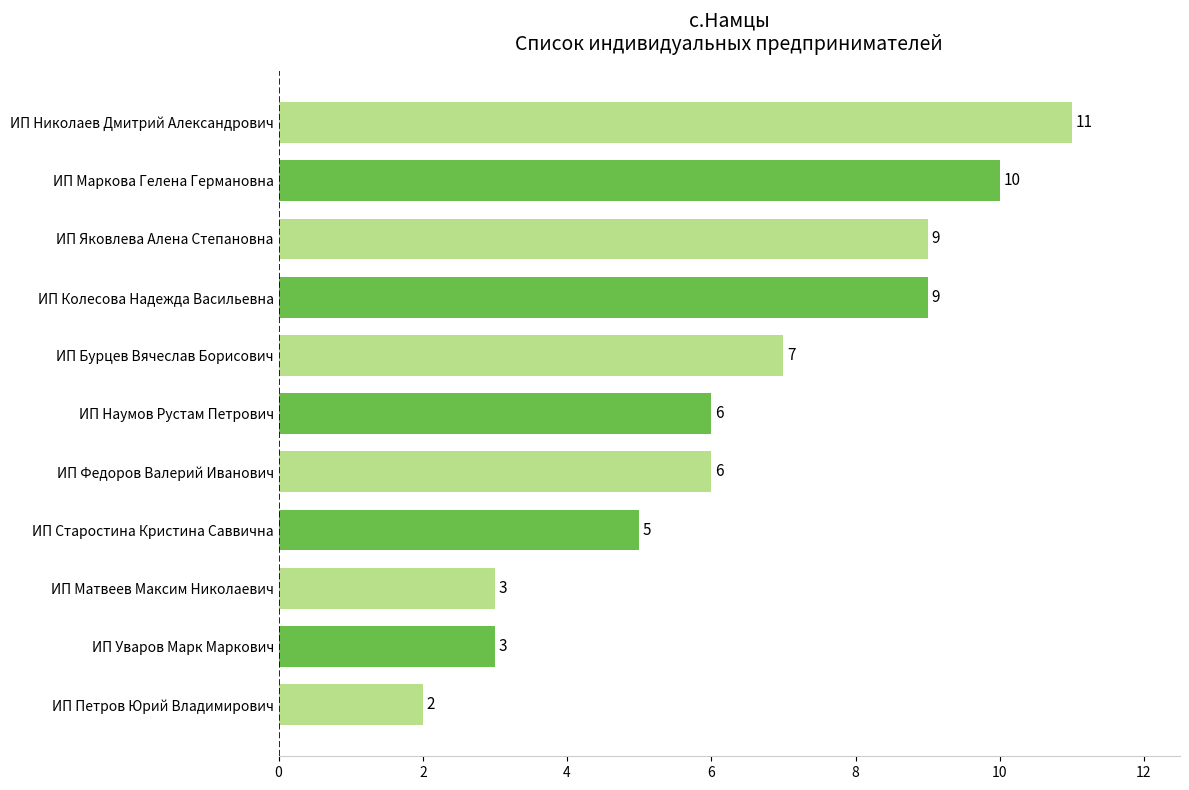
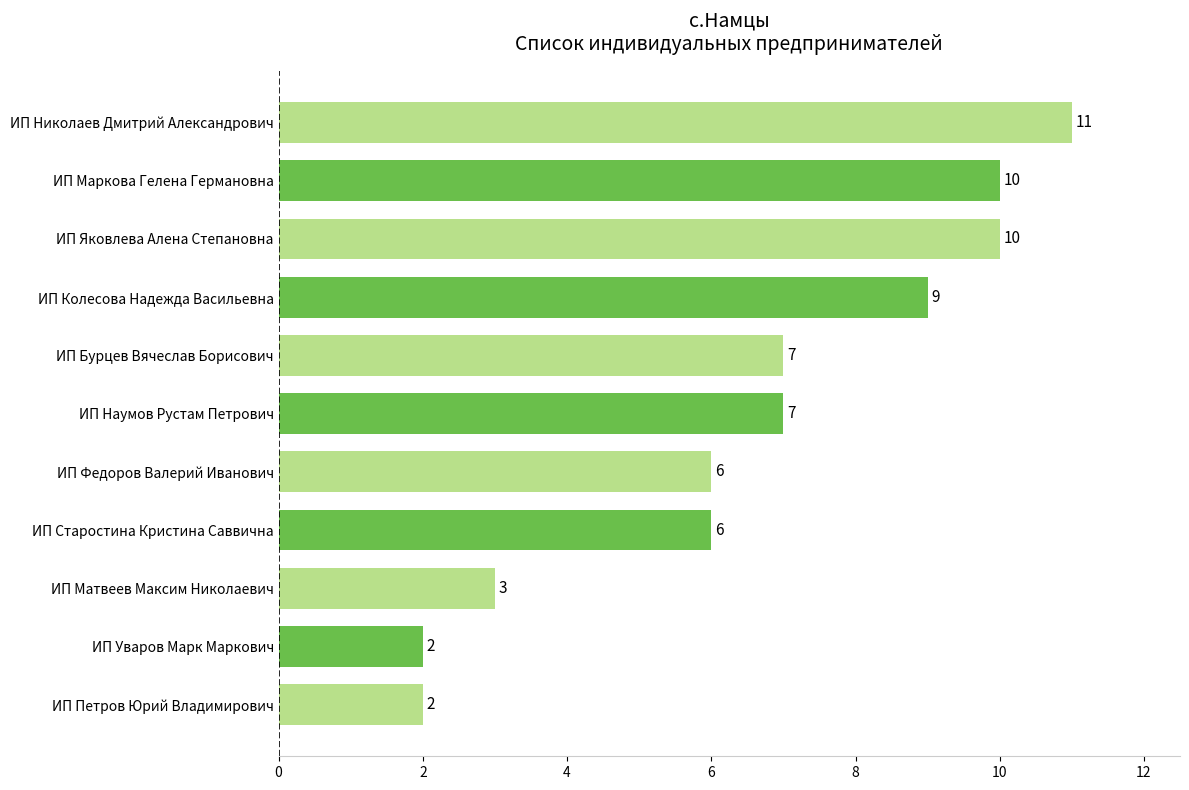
  {
    "ИП Николаев Дмитрий Александрович": 11,
    "ИП Маркова Гелена Германовна": 10,
-   "ИП Яковлева Алена Степановна": 9,
+   "ИП Яковлева Алена Степановна": 10,
    "ИП Колесова Надежда Васильевна": 9,
    "ИП Бурцев Вячеслав Борисович": 7,
-   "ИП Наумов Рустам Петрович": 6,
+   "ИП Наумов Рустам Петрович": 7,
    "ИП Федоров Валерий Иванович": 6,
-   "ИП Старостина Кристина Саввична": 5,
+   "ИП Старостина Кристина Саввична": 6,
    "ИП Матвеев Максим Николаевич": 3,
-   "ИП Уваров Марк Маркович": 3,
+   "ИП Уваров Марк Маркович": 2,
    "ИП Петров Юрий Владимирович": 2
  }
